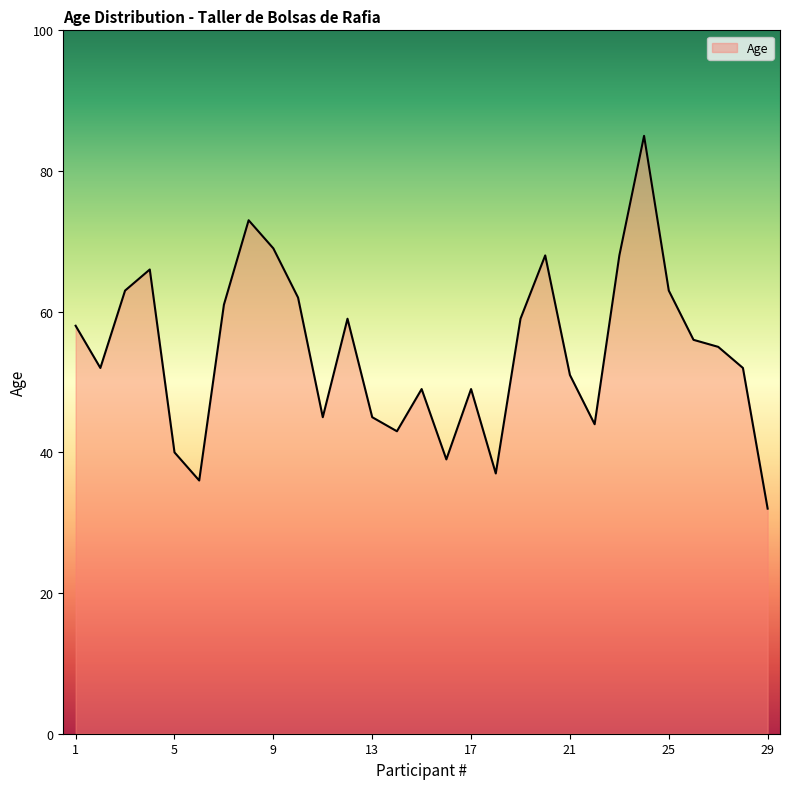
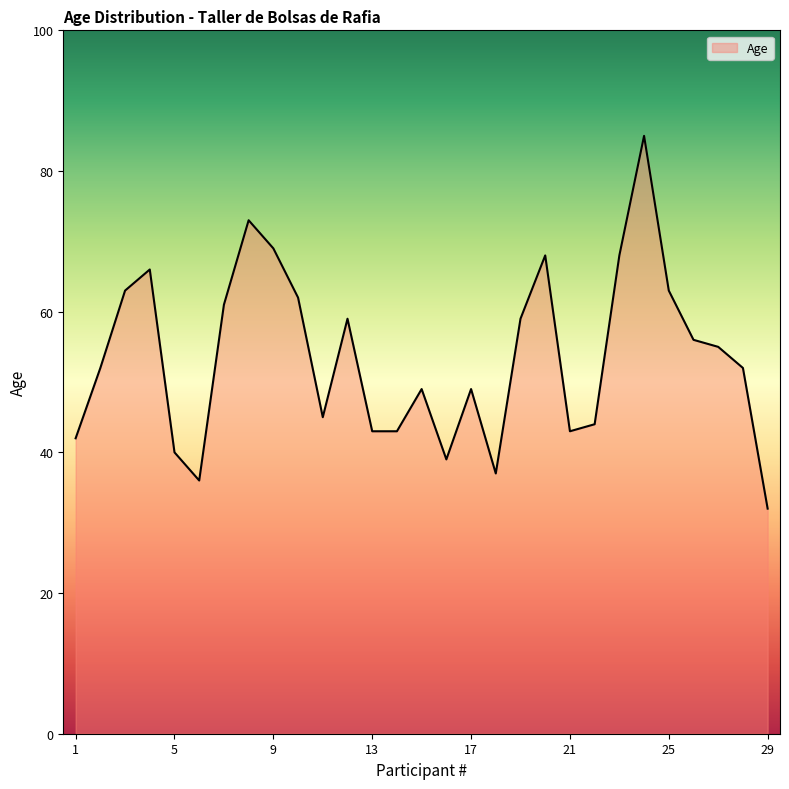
  {
-   "1": 58,
+   "1": 42,
    "5": 40,
    "9": 69,
-   "13": 45,
+   "13": 43,
    "17": 49,
-   "21": 51,
+   "21": 43,
    "25": 63,
    "29": 32
  }
